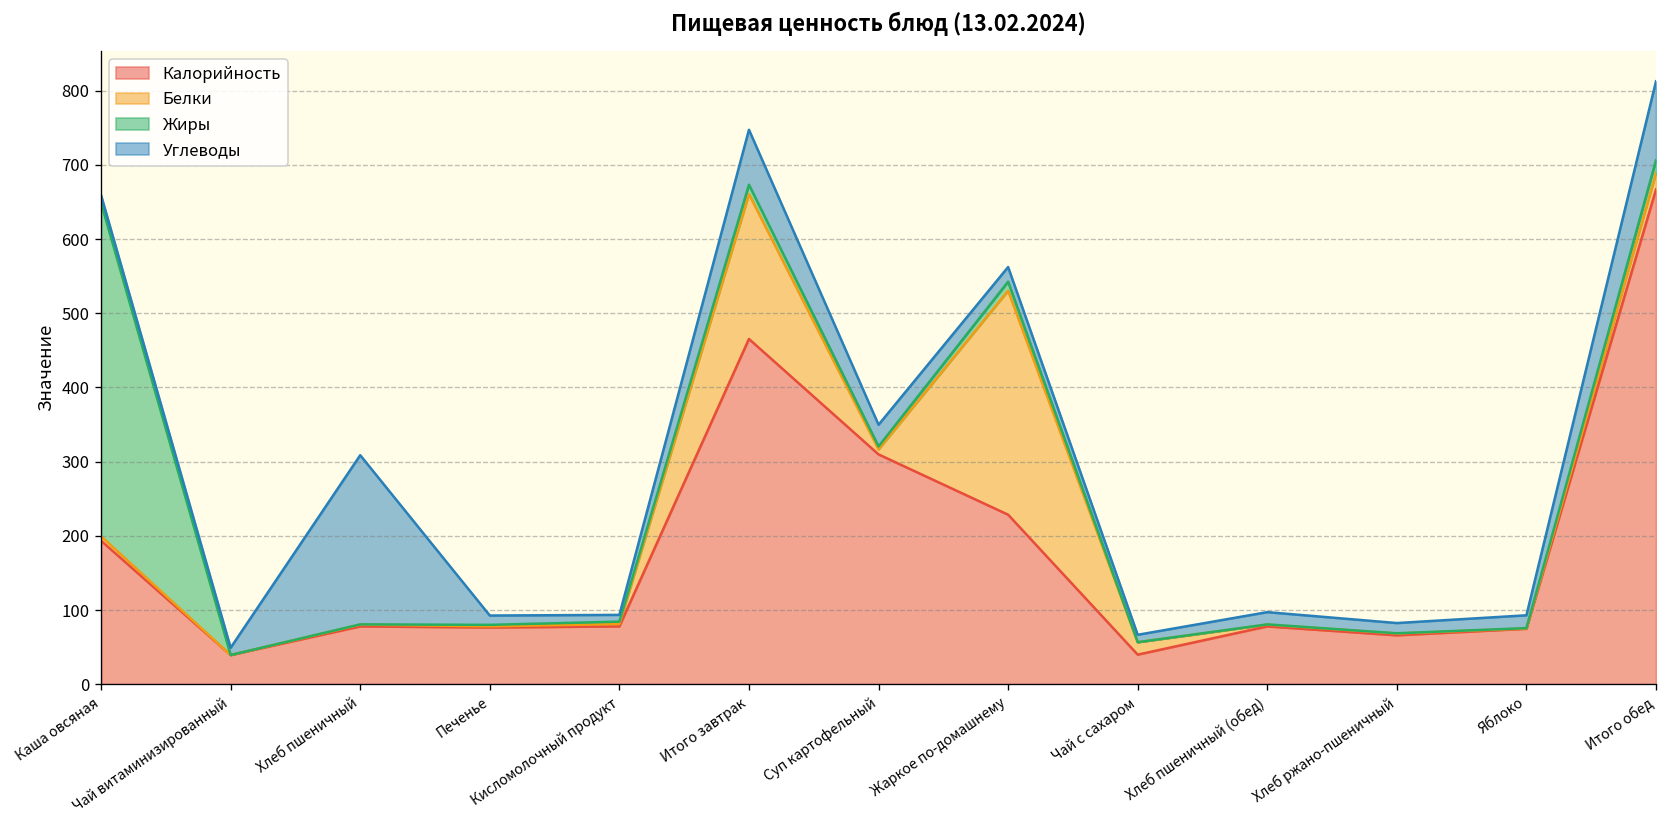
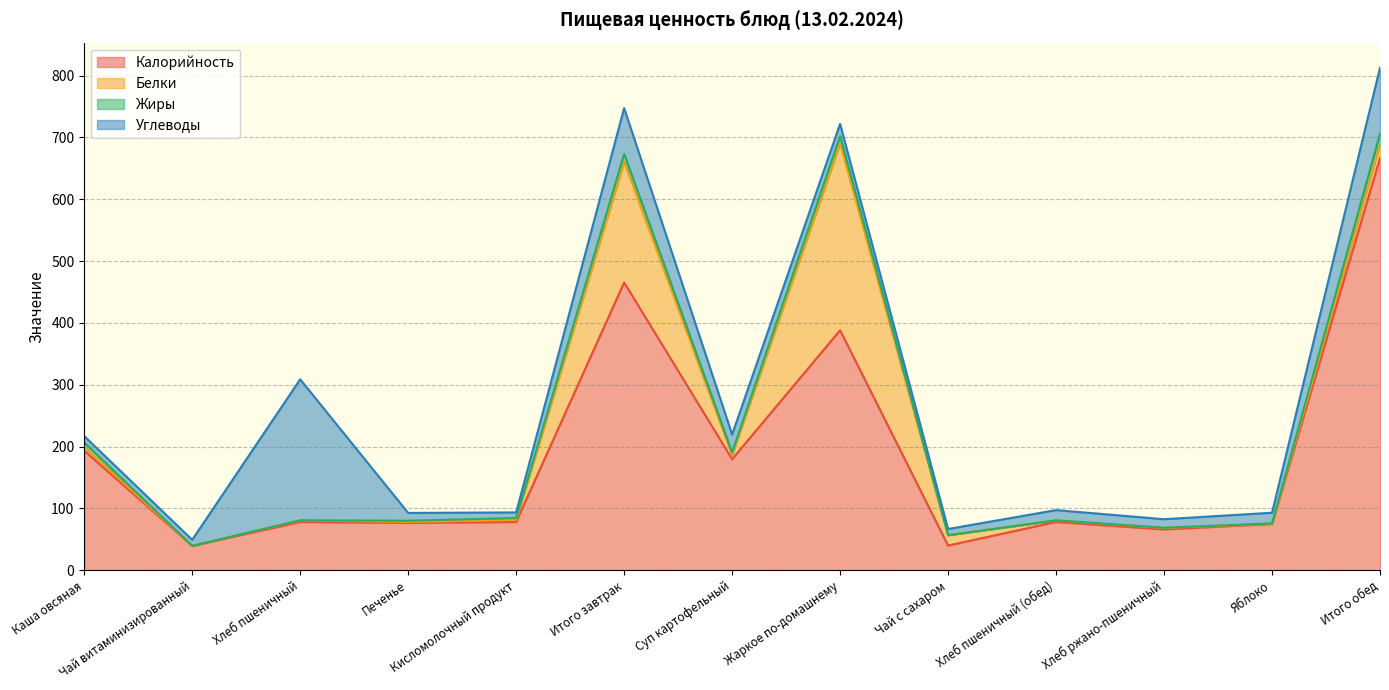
  {
    "Калорийность": {
      "Каша овсяная": 190,
      "Итого завтрак": 470,
-     "Суп картофельный": 310,
-     "Жаркое по-домашнему": 230,
+     "Суп картофельный": 180,
+     "Жаркое по-домашнему": 390,
      "Чай с сахаром": 40,
      "Итого обед": 670
    },
    "Белки": {
      "Каша овсяная": 10,
      "Итого завтрак": 200,
      "Жаркое по-домашнему": 300,
      "Итого обед": 20
    },
    "Жиры": {
-     "Каша овсяная": 450,
+     "Каша овсяная": 10,
      "Итого завтрак": 10,
      "Жаркое по-домашнему": 10,
      "Итого обед": 20
    },
    "Углеводы": {
      "Каша овсяная": 10,
      "Чай витаминизированный": 10,
      "Хлеб пшеничный": 230,
      "Печенье": 10,
      "Кисломолочный продукт": 10,
      "Итого завтрак": 70,
      "Суп картофельный": 30,
      "Жаркое по-домашнему": 20,
      "Чай с сахаром": 10,
      "Хлеб пшеничный (обед)": 20,
      "Хлеб ржано-пшеничный": 10,
      "Яблоко": 20,
      "Итого обед": 110
    }
  }
